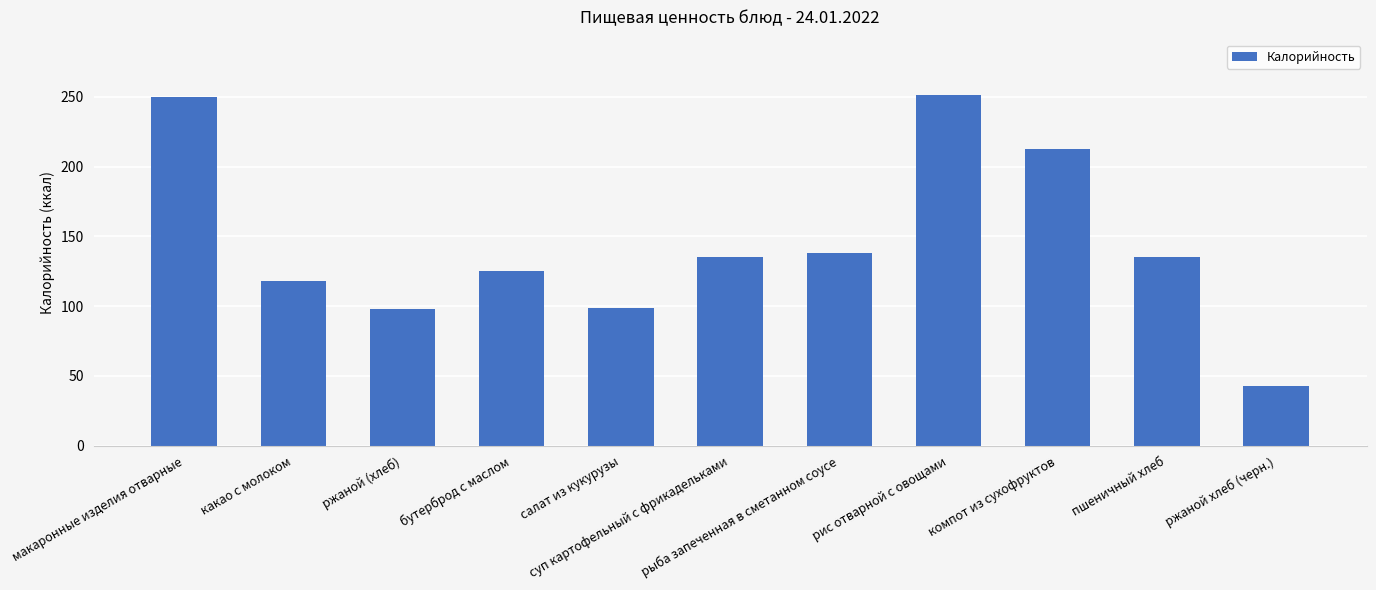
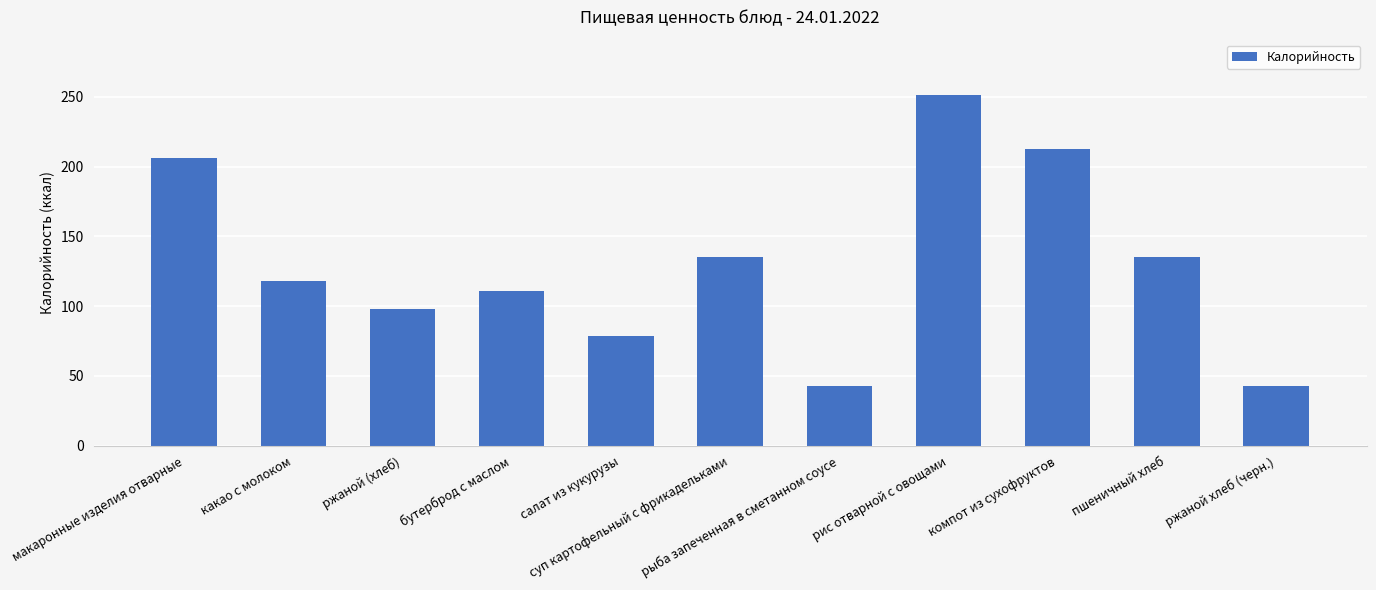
  {
-   "макаронные изделия отварные": 250,
+   "макаронные изделия отварные": 206,
    "какао с молоком": 118,
    "ржаной (хлеб)": 98,
-   "бутерброд с маслом": 125,
-   "салат из кукурузы": 99,
+   "бутерброд с маслом": 111,
+   "салат из кукурузы": 79,
    "суп картофельный с фрикадельками": 135,
-   "рыба запеченная в сметанном соусе": 138,
+   "рыба запеченная в сметанном соусе": 43,
    "рис отварной с овощами": 251,
    "компот из сухофруктов": 213,
    "пшеничный хлеб": 135,
    "ржаной хлеб (черн.)": 43
  }
